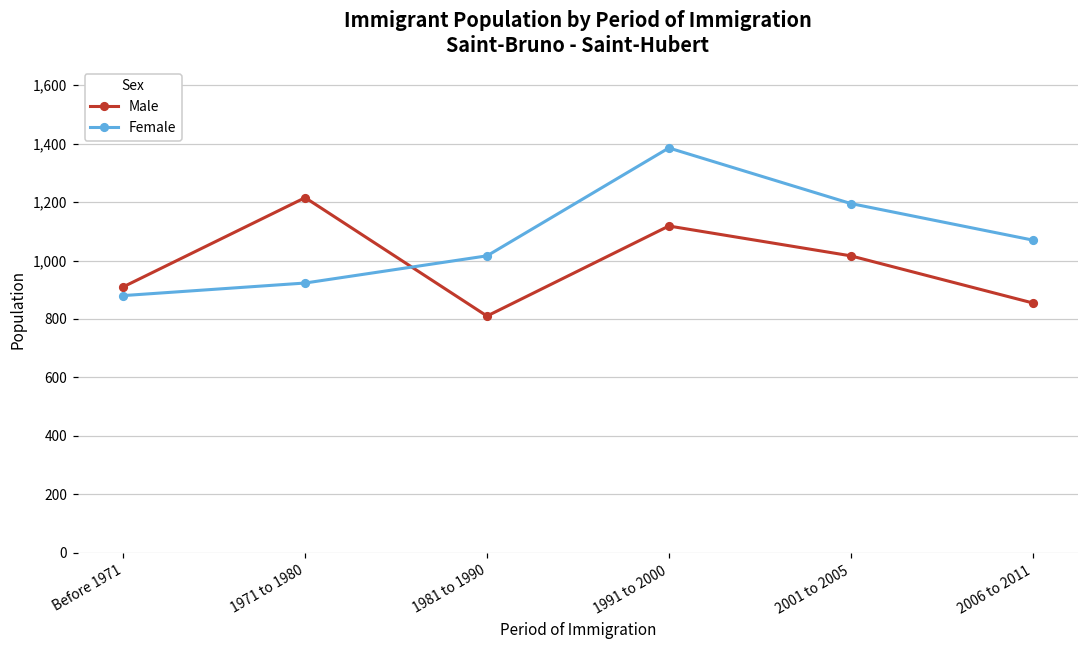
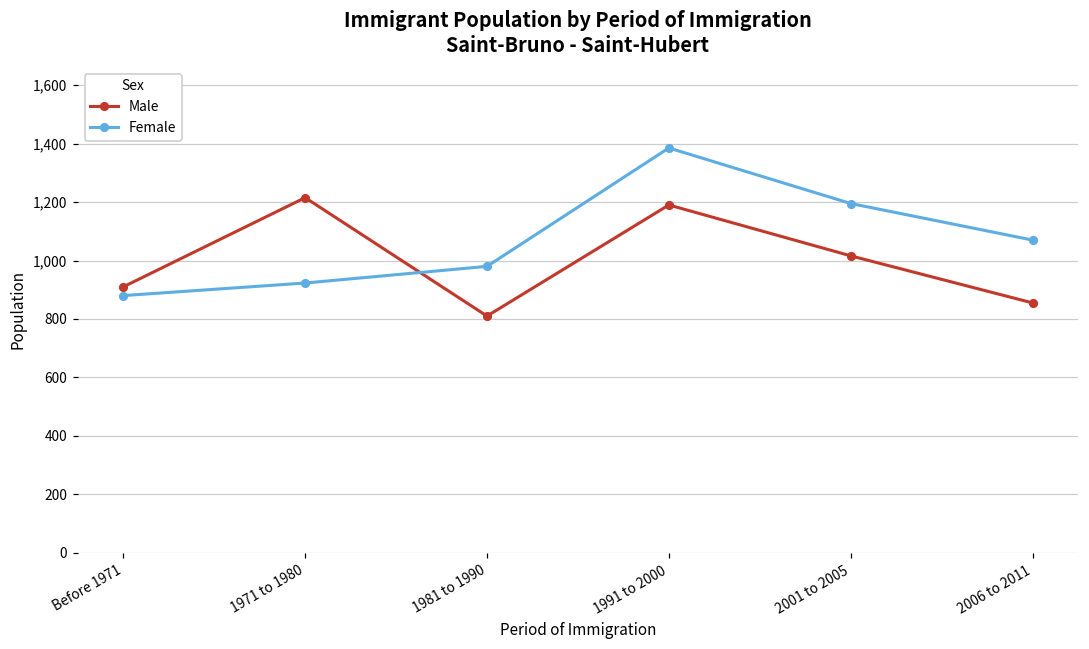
  {
    "Male": {
      "Before 1971": "910",
      "1971 to 1980": "1,220",
      "1981 to 1990": "810",
-     "1991 to 2000": "1,120",
+     "1991 to 2000": "1,190",
      "2001 to 2005": "1,020",
      "2006 to 2011": "860"
    },
    "Female": {
      "Before 1971": "880",
      "1971 to 1980": "920",
-     "1981 to 1990": "1,020",
+     "1981 to 1990": "980",
      "1991 to 2000": "1,390",
      "2001 to 2005": "1,200",
      "2006 to 2011": "1,070"
    }
  }
